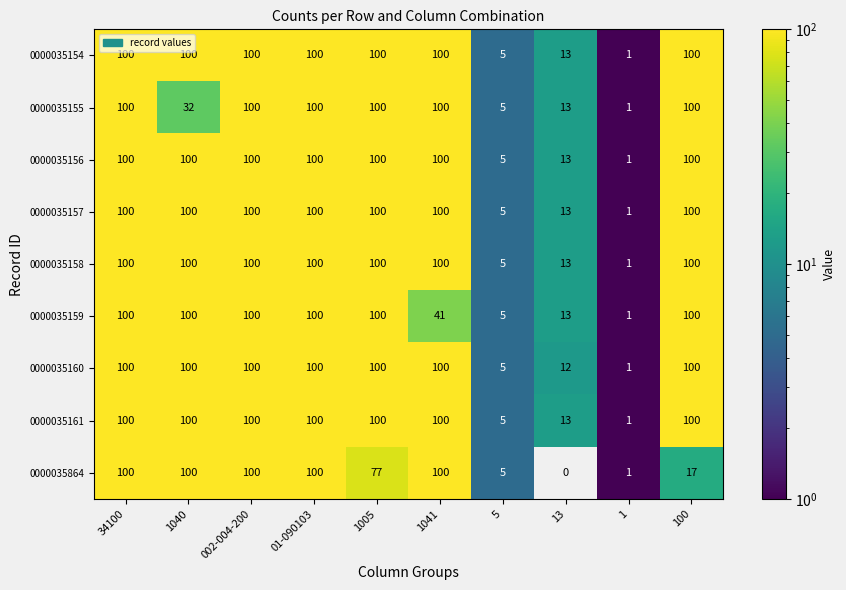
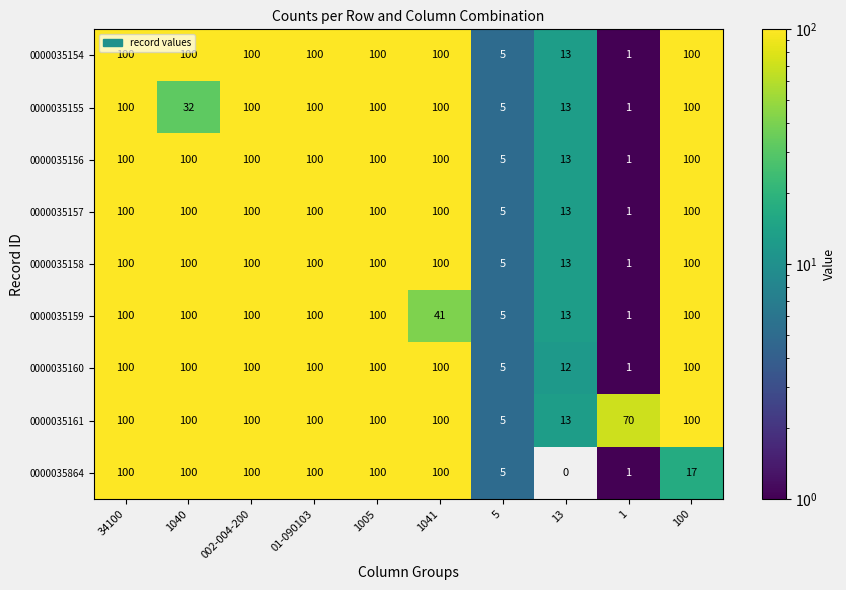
  {
    "0000035154": {
      "002-004-200": 100,
      "01-090103": 100,
      "1005": 100,
      "1041": 100,
      "5": 5,
      "13": 13,
      "1": 1,
      "100": 100
    },
    "0000035155": {
      "34100": 100,
      "1040": 32,
      "002-004-200": 100,
      "01-090103": 100,
      "1005": 100,
      "1041": 100,
      "5": 5,
      "13": 13,
      "1": 1,
      "100": 100
    },
    "0000035156": {
      "34100": 100,
      "1040": 100,
      "002-004-200": 100,
      "01-090103": 100,
      "1005": 100,
      "1041": 100,
      "5": 5,
      "13": 13,
      "1": 1,
      "100": 100
    },
    "0000035157": {
      "34100": 100,
      "1040": 100,
      "002-004-200": 100,
      "01-090103": 100,
      "1005": 100,
      "1041": 100,
      "5": 5,
      "13": 13,
      "1": 1,
      "100": 100
    },
    "0000035158": {
      "34100": 100,
      "1040": 100,
      "002-004-200": 100,
      "01-090103": 100,
      "1005": 100,
      "1041": 100,
      "5": 5,
      "13": 13,
      "1": 1,
      "100": 100
    },
    "0000035159": {
      "34100": 100,
      "1040": 100,
      "002-004-200": 100,
      "01-090103": 100,
      "1005": 100,
      "1041": 41,
      "5": 5,
      "13": 13,
      "1": 1,
      "100": 100
    },
    "0000035160": {
      "34100": 100,
      "1040": 100,
      "002-004-200": 100,
      "01-090103": 100,
      "1005": 100,
      "1041": 100,
      "5": 5,
      "13": 12,
      "1": 1,
      "100": 100
    },
    "0000035161": {
      "34100": 100,
      "1040": 100,
      "002-004-200": 100,
      "01-090103": 100,
      "1005": 100,
      "1041": 100,
      "5": 5,
      "13": 13,
-     "1": 1,
+     "1": 70,
      "100": 100
    },
    "0000035864": {
      "34100": 100,
      "1040": 100,
      "002-004-200": 100,
      "01-090103": 100,
-     "1005": 77,
+     "1005": 100,
      "1041": 100,
      "5": 5,
      "13": 0,
      "1": 1,
      "100": 17
    }
  }
